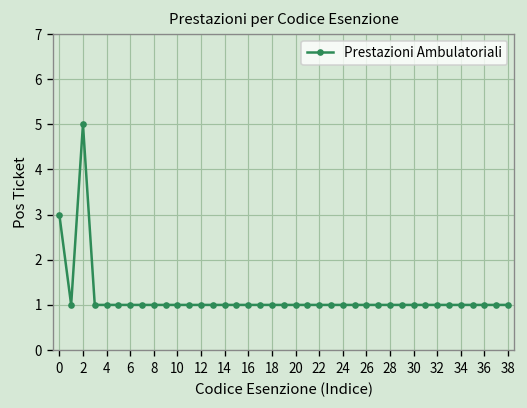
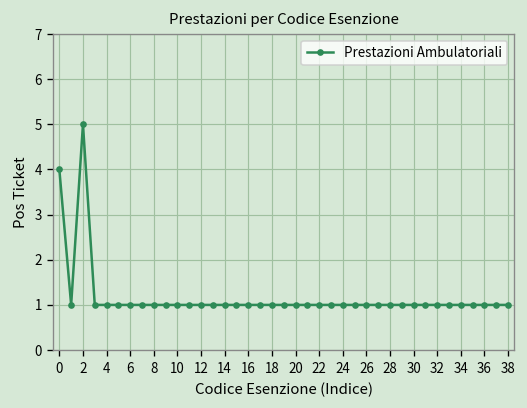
  {
-   "0": 3,
+   "0": 4,
    "2": 5,
    "4": 1,
    "6": 1,
    "8": 1,
    "10": 1,
    "12": 1,
    "14": 1,
    "16": 1,
    "18": 1,
    "20": 1,
    "22": 1,
    "24": 1,
    "26": 1,
    "28": 1,
    "30": 1,
    "32": 1,
    "34": 1,
    "36": 1,
    "38": 1
  }
